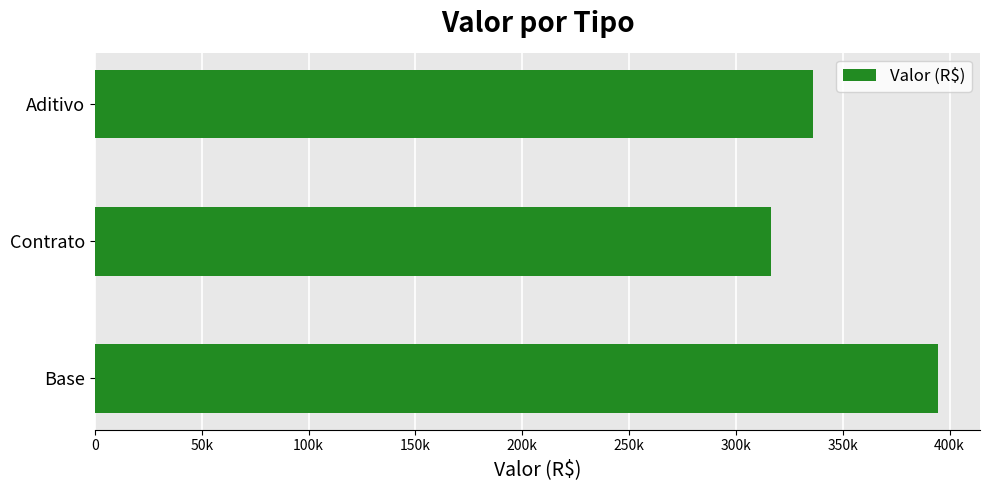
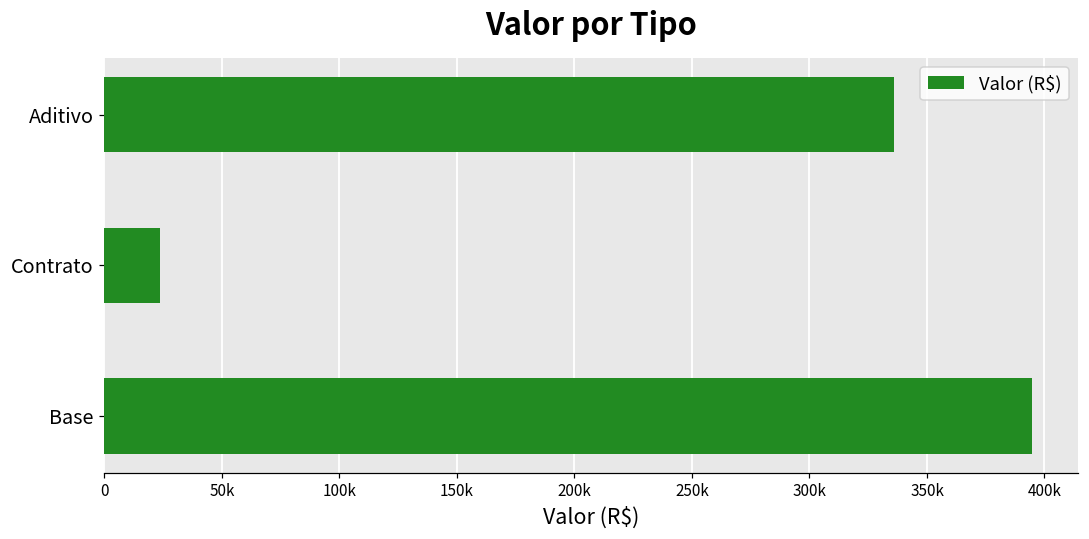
  {
    "Aditivo": 336000,
-   "Contrato": 316000,
+   "Contrato": 24000,
    "Base": 395000
  }
